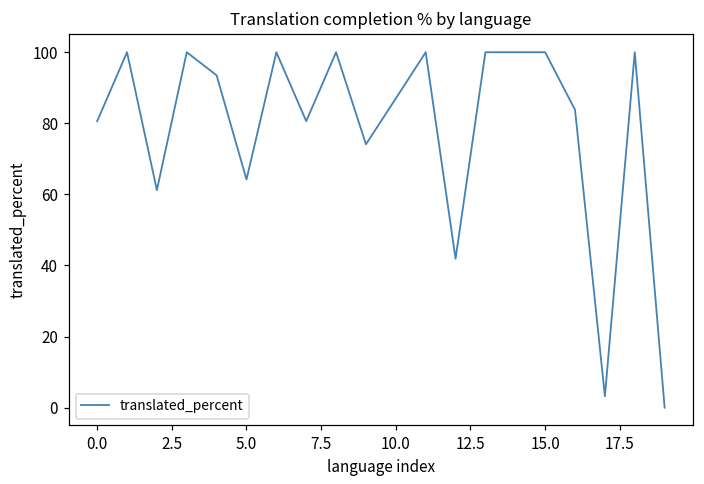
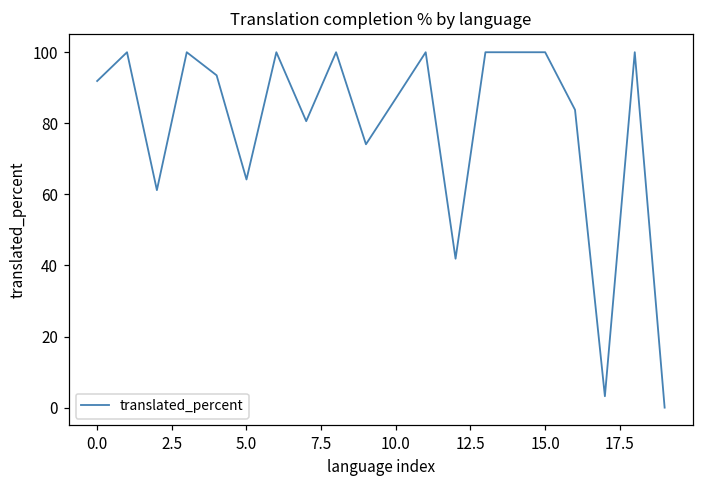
  {
-   "0.0": 81,
+   "0.0": 92,
    "5.0": 64,
    "10.0": 87,
    "15.0": 100
  }
